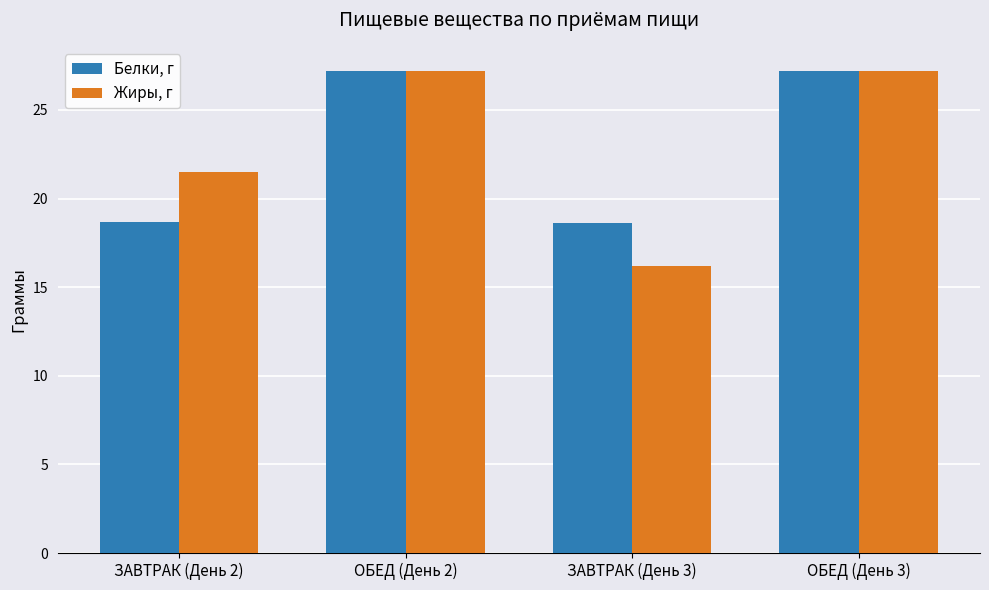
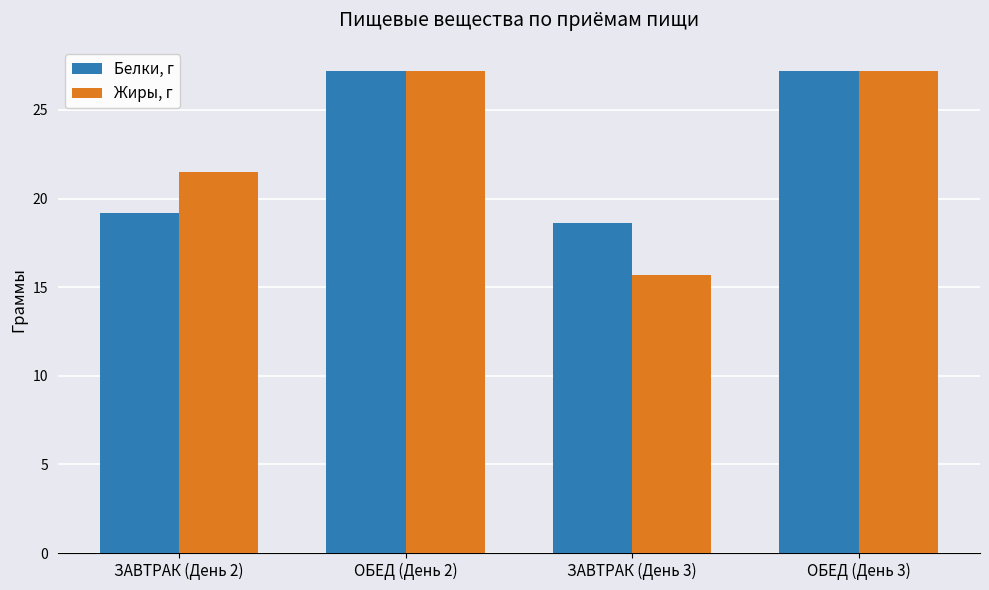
  {
    "Белки, г": {
-     "ЗАВТРАК (День 2)": 18.7,
+     "ЗАВТРАК (День 2)": 19.2,
      "ОБЕД (День 2)": 27.2,
      "ЗАВТРАК (День 3)": 18.6,
      "ОБЕД (День 3)": 27.2
    },
    "Жиры, г": {
      "ЗАВТРАК (День 2)": 21.5,
      "ОБЕД (День 2)": 27.2,
-     "ЗАВТРАК (День 3)": 16.2,
+     "ЗАВТРАК (День 3)": 15.7,
      "ОБЕД (День 3)": 27.2
    }
  }
